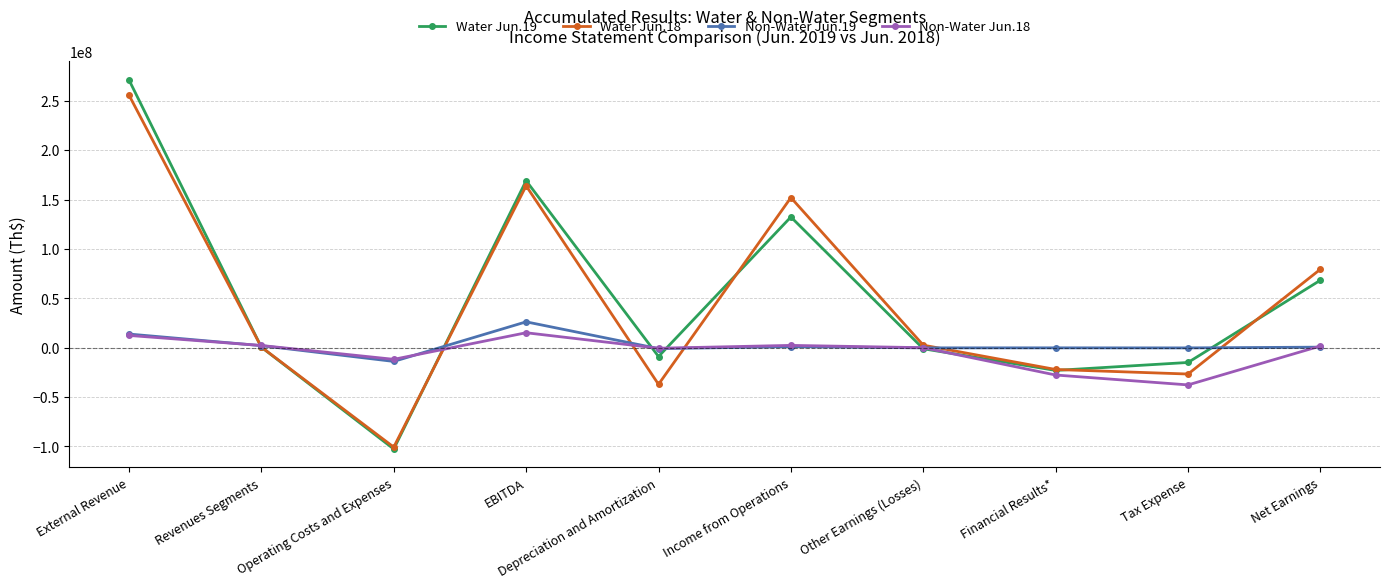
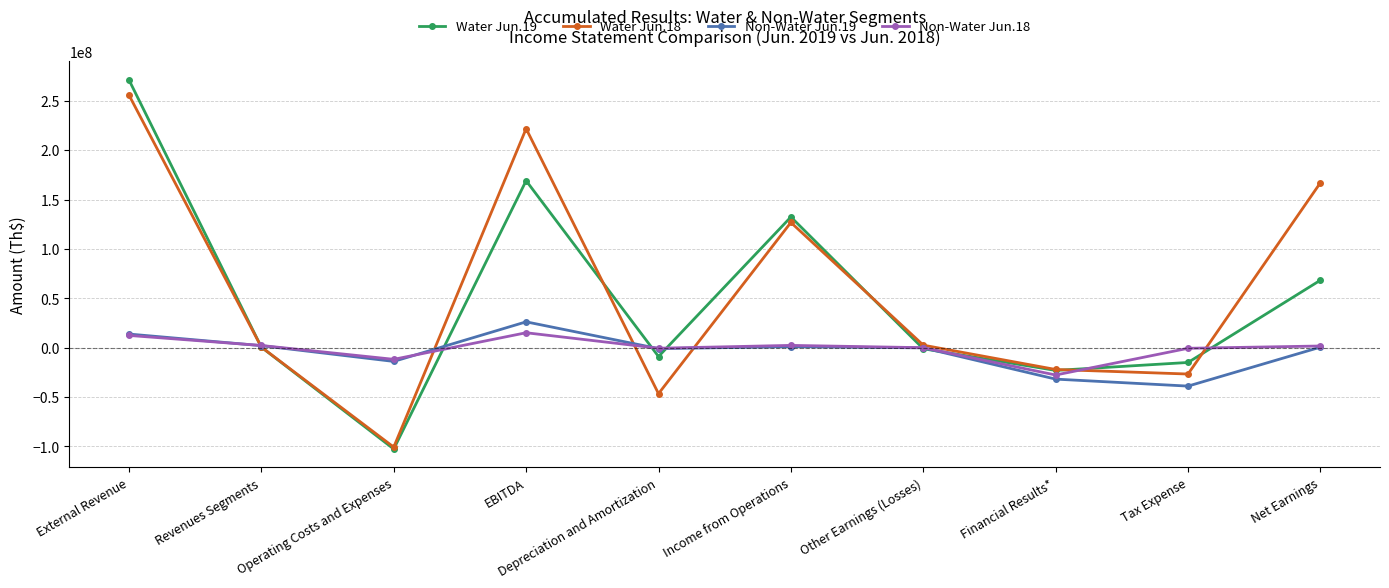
  {
    "Water Jun.19": {
      "External Revenue": 270000000,
      "EBITDA": 170000000,
      "Depreciation and Amortization": -10000000,
      "Income from Operations": 130000000,
      "Tax Expense": -10000000,
      "Net Earnings": 70000000
    },
    "Water Jun.18": {
      "External Revenue": 260000000,
-     "EBITDA": 160000000,
-     "Depreciation and Amortization": -40000000,
-     "Income from Operations": 150000000,
+     "EBITDA": 220000000,
+     "Depreciation and Amortization": -50000000,
+     "Income from Operations": 130000000,
      "Tax Expense": -30000000,
-     "Net Earnings": 80000000
+     "Net Earnings": 170000000
    },
    "Non-Water Jun.19": {
      "EBITDA": 30000000,
-     "Financial Results*": 0,
-     "Tax Expense": 0
+     "Financial Results*": -30000000,
+     "Tax Expense": -40000000
    },
    "Non-Water Jun.18": {
      "EBITDA": 20000000,
      "Financial Results*": -30000000,
-     "Tax Expense": -40000000
+     "Tax Expense": 0
    }
  }
